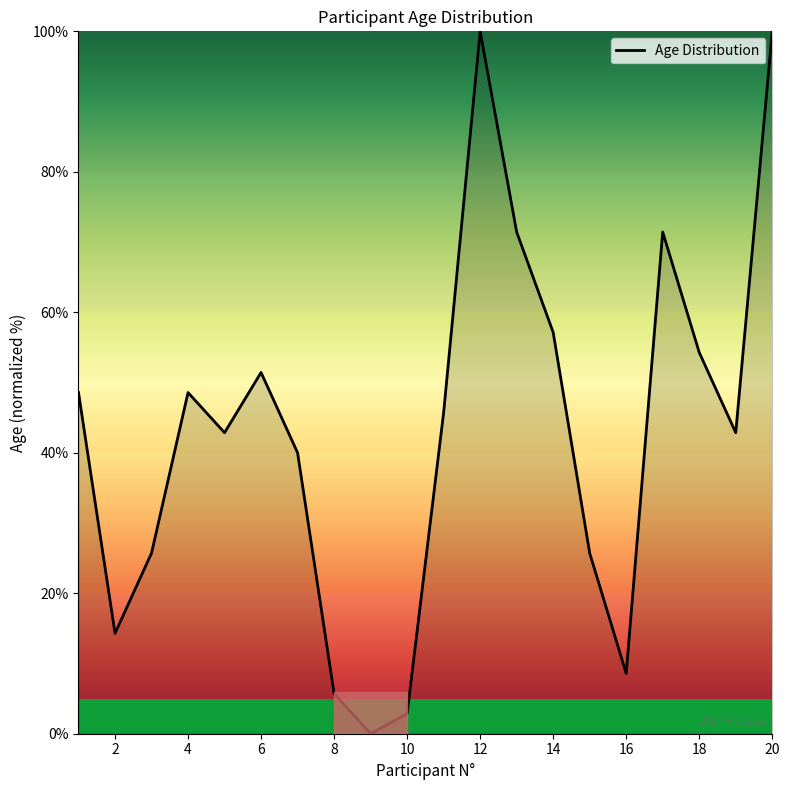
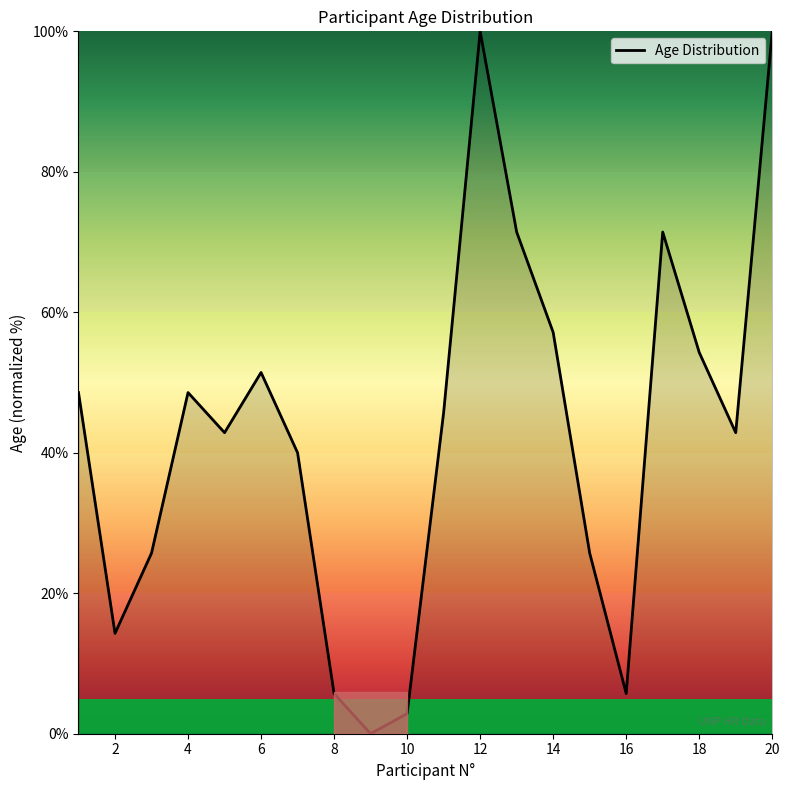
  {
    "2": "14%",
-   "16": "9%"
+   "16": "6%"
  }
